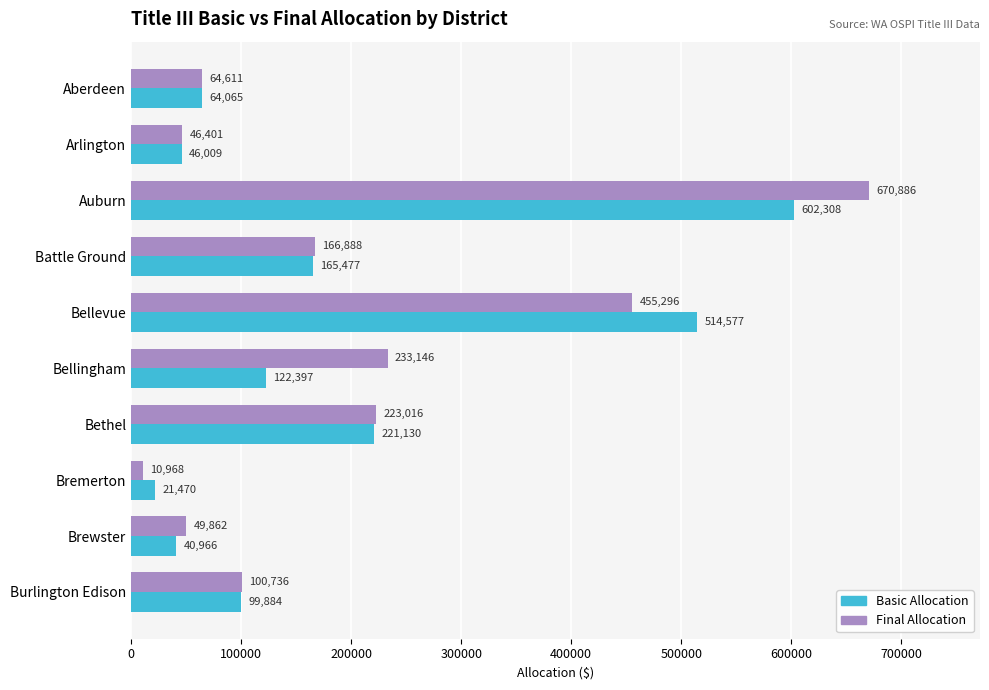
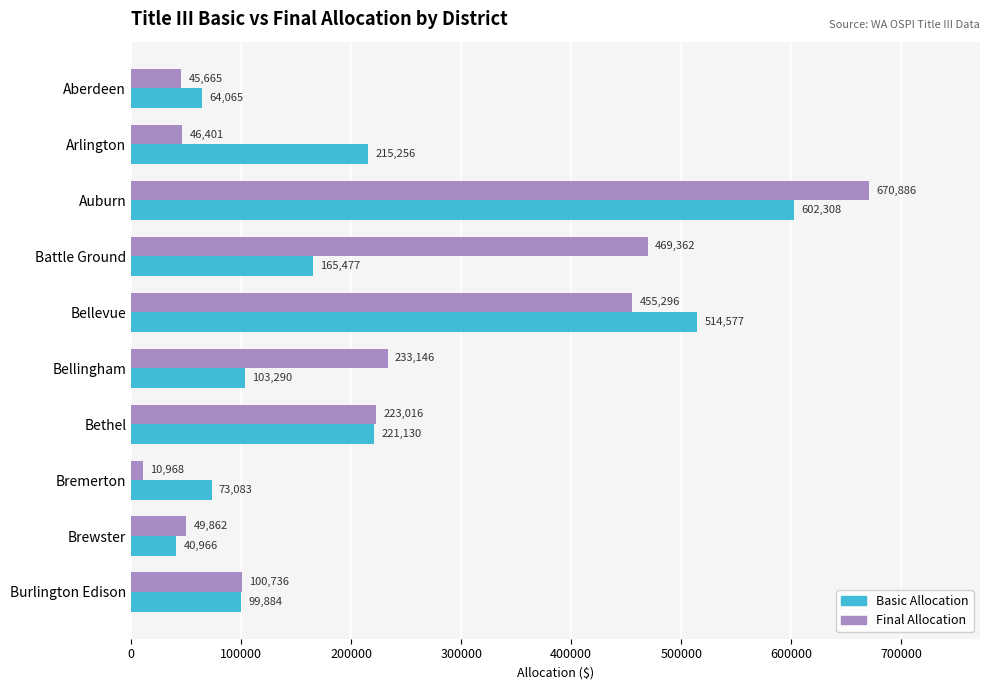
  {
    "Basic Allocation": {
      "Aberdeen": "64,065",
-     "Arlington": "46,009",
+     "Arlington": "215,256",
      "Auburn": "602,308",
      "Battle Ground": "165,477",
      "Bellevue": "514,577",
-     "Bellingham": "122,397",
+     "Bellingham": "103,290",
      "Bethel": "221,130",
-     "Bremerton": "21,470",
+     "Bremerton": "73,083",
      "Brewster": "40,966",
      "Burlington Edison": "99,884"
    },
    "Final Allocation": {
-     "Aberdeen": "64,611",
+     "Aberdeen": "45,665",
      "Arlington": "46,401",
      "Auburn": "670,886",
-     "Battle Ground": "166,888",
+     "Battle Ground": "469,362",
      "Bellevue": "455,296",
      "Bellingham": "233,146",
      "Bethel": "223,016",
      "Bremerton": "10,968",
      "Brewster": "49,862",
      "Burlington Edison": "100,736"
    }
  }
